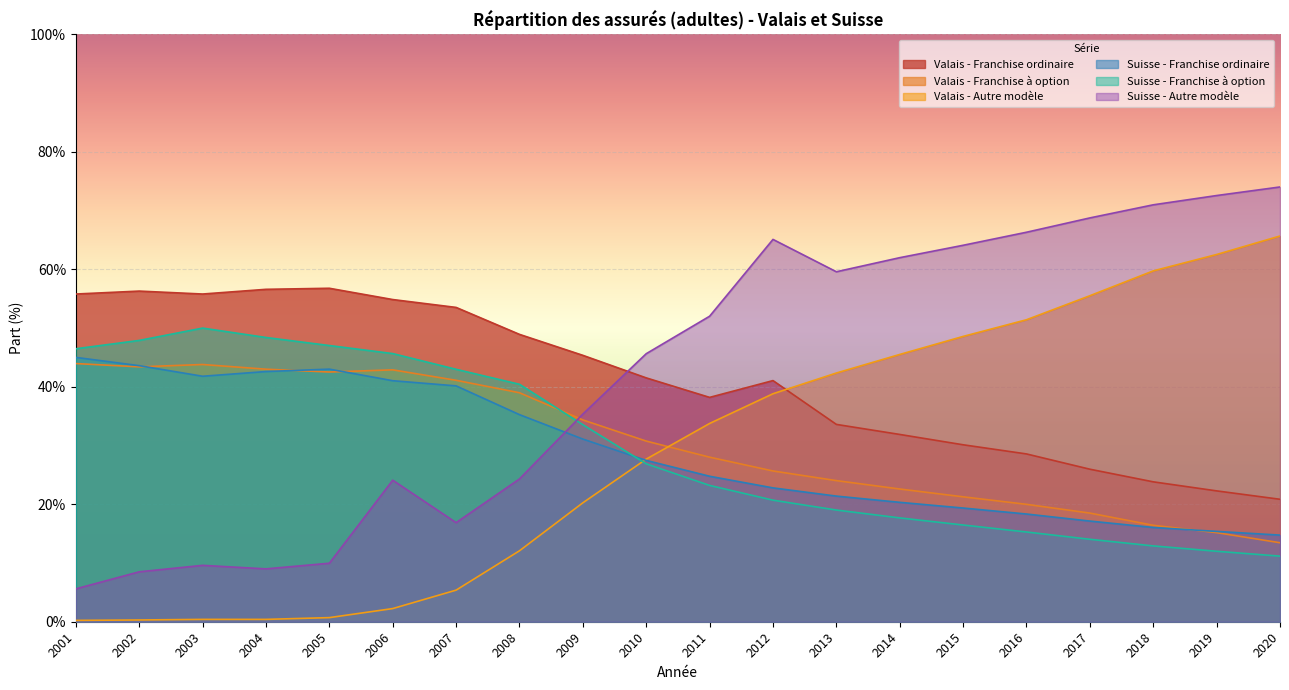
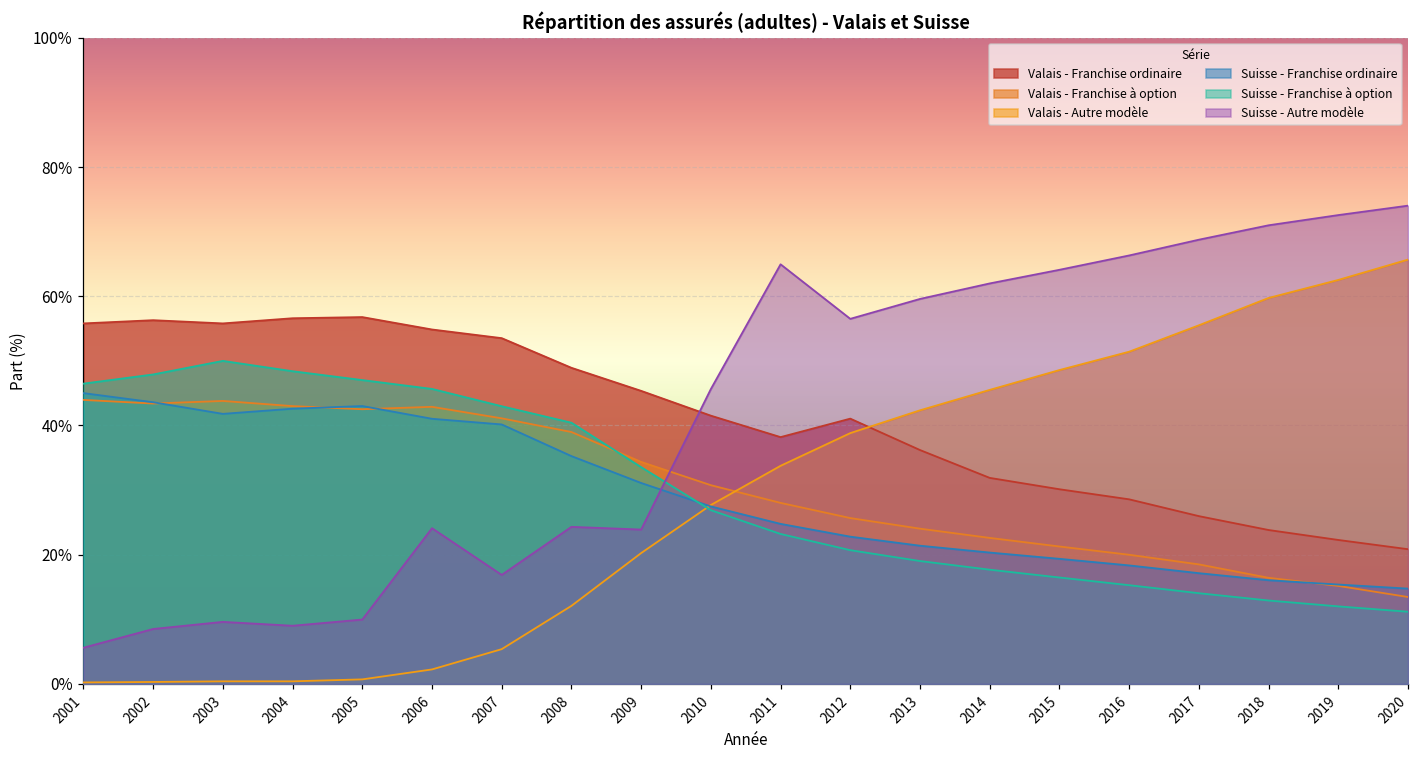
  {
    "Valais - Franchise ordinaire": {
      "2001": "56%",
      "2002": "56%",
      "2003": "56%",
      "2004": "57%",
      "2005": "57%",
      "2006": "55%",
      "2007": "54%",
      "2008": "49%",
      "2009": "45%",
      "2010": "42%",
      "2011": "38%",
      "2012": "41%",
-     "2013": "34%",
+     "2013": "36%",
      "2014": "32%",
      "2015": "30%",
      "2016": "29%",
      "2017": "26%",
      "2018": "24%",
      "2019": "22%",
      "2020": "21%"
    },
    "Suisse - Autre modèle": {
      "2001": "6%",
      "2002": "9%",
      "2003": "10%",
      "2004": "9%",
      "2005": "10%",
      "2006": "24%",
      "2007": "17%",
      "2008": "24%",
-     "2009": "35%",
+     "2009": "24%",
      "2010": "46%",
-     "2011": "52%",
-     "2012": "65%",
+     "2011": "65%",
+     "2012": "57%",
      "2013": "60%",
      "2014": "62%",
      "2015": "64%",
      "2016": "66%",
      "2017": "69%",
      "2018": "71%",
      "2019": "73%",
      "2020": "74%"
    }
  }
